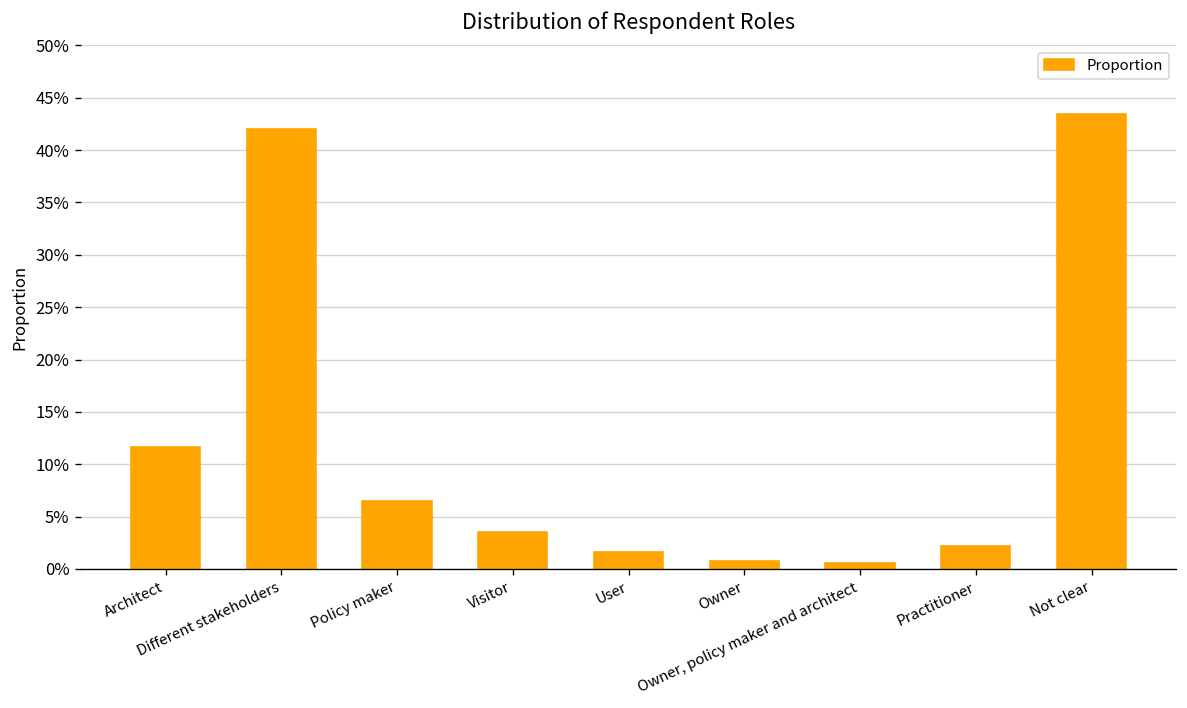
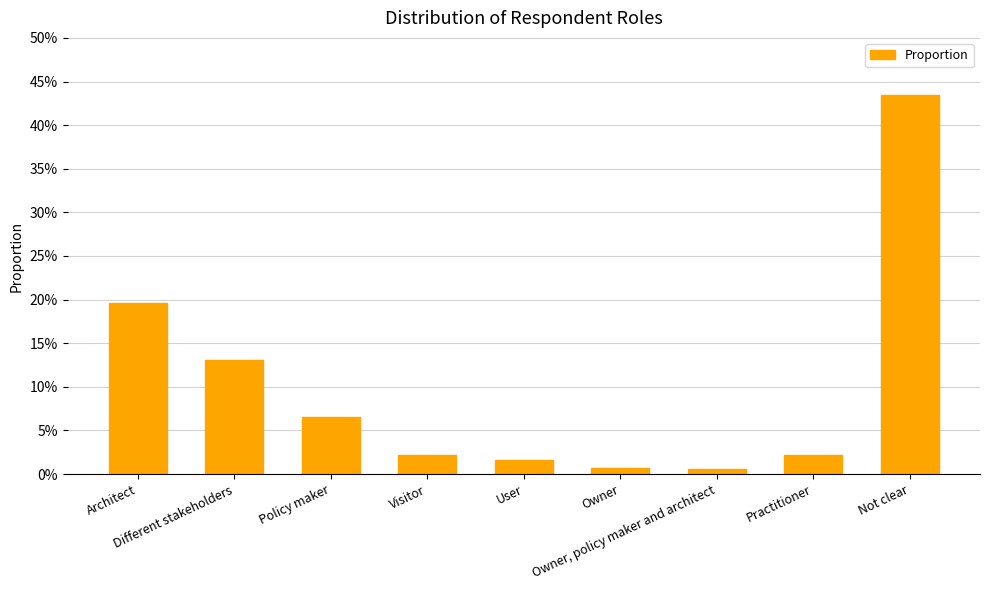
  {
-   "Architect": "12%",
-   "Different stakeholders": "42%",
+   "Architect": "20%",
+   "Different stakeholders": "13%",
    "Policy maker": "7%",
-   "Visitor": "4%",
+   "Visitor": "2%",
    "User": "2%",
    "Owner": "1%",
    "Owner, policy maker and architect": "1%",
    "Practitioner": "2%",
    "Not clear": "43%"
  }
